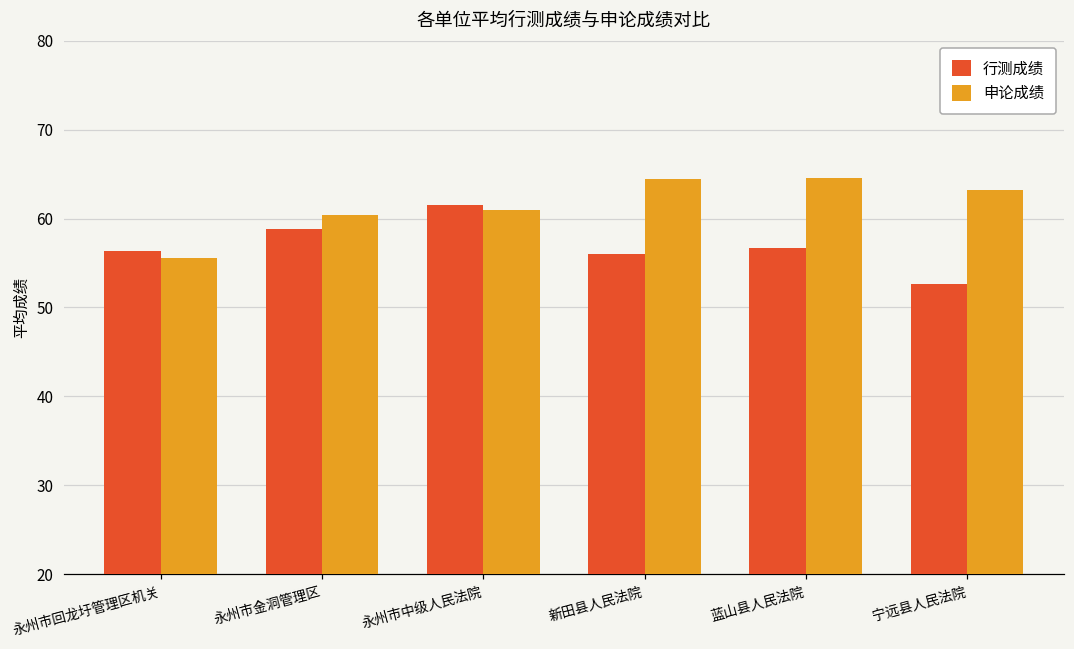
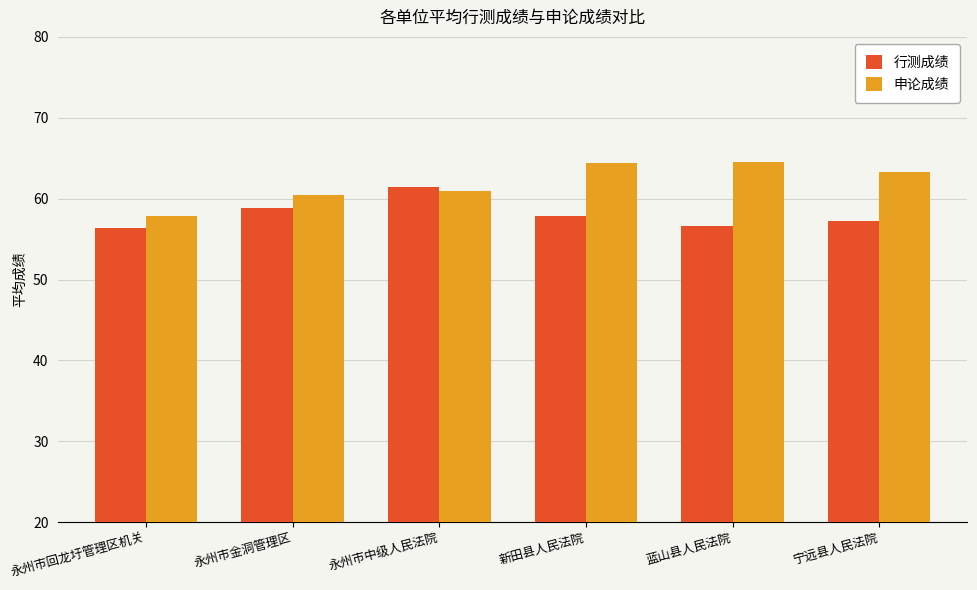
  {
    "行测成绩": {
      "永州市回龙圩管理区机关": 56,
      "永州市金洞管理区": 59,
      "永州市中级人民法院": 62,
-     "新田县人民法院": 56,
+     "新田县人民法院": 58,
      "蓝山县人民法院": 57,
-     "宁远县人民法院": 53
+     "宁远县人民法院": 57
    },
    "申论成绩": {
-     "永州市回龙圩管理区机关": 56,
+     "永州市回龙圩管理区机关": 58,
      "永州市金洞管理区": 60,
      "永州市中级人民法院": 61,
      "新田县人民法院": 64,
      "蓝山县人民法院": 65,
      "宁远县人民法院": 63
    }
  }
